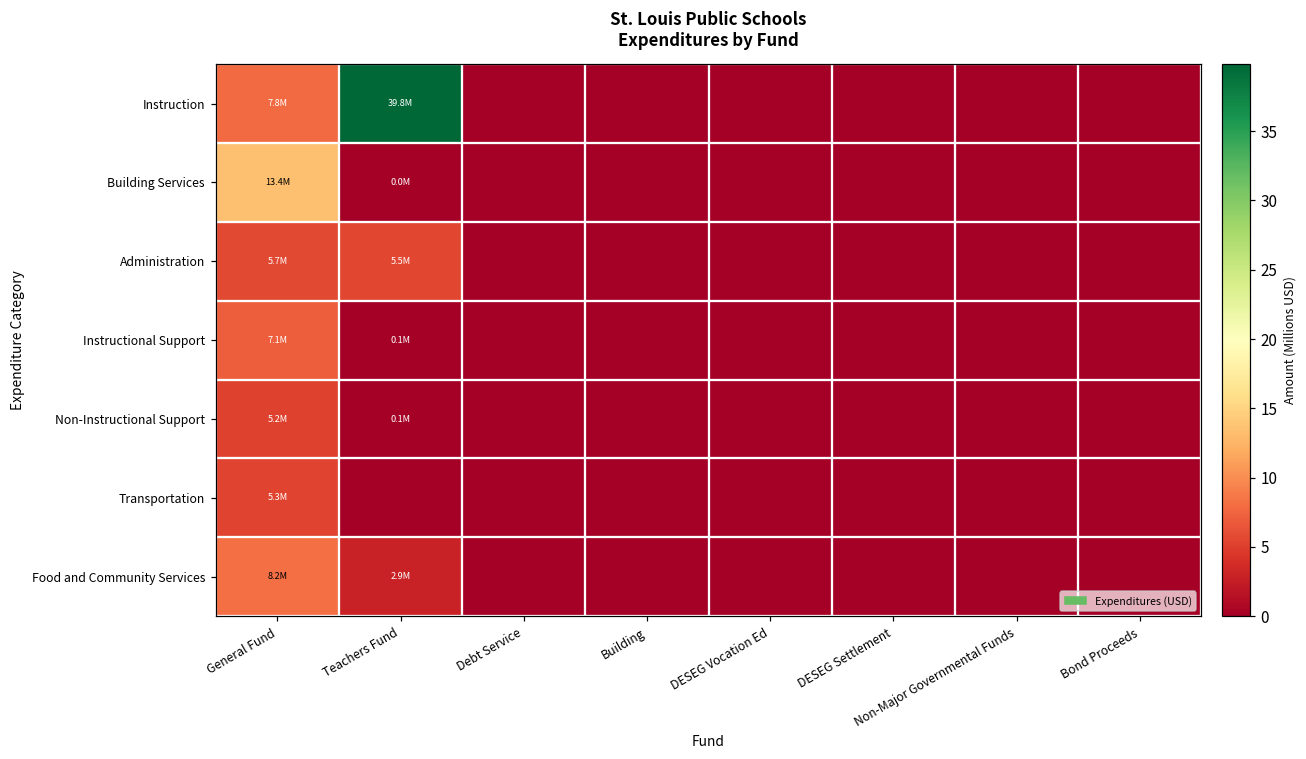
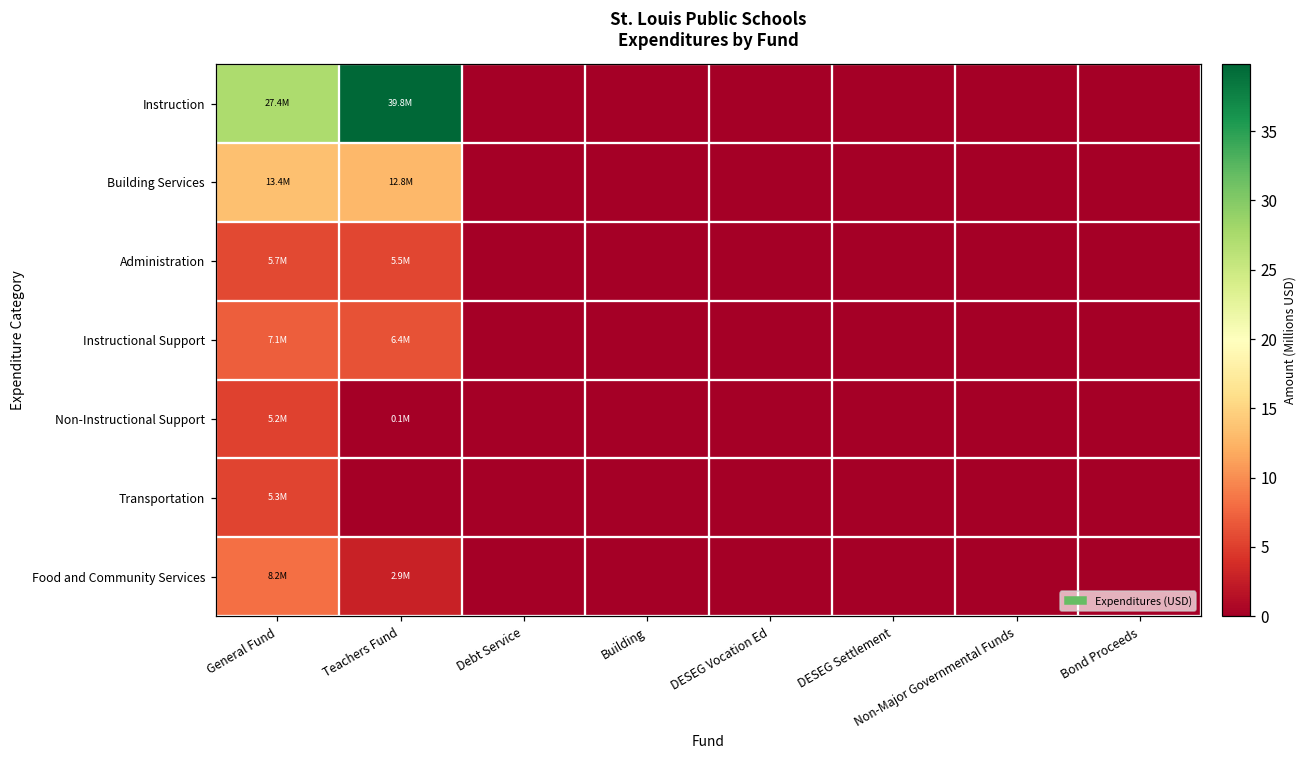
  {
    "Instruction": {
-     "General Fund": "7.8M",
+     "General Fund": "27.4M",
      "Teachers Fund": "39.8M"
    },
    "Building Services": {
      "General Fund": "13.4M",
-     "Teachers Fund": "0.0M"
+     "Teachers Fund": "12.8M"
    },
    "Administration": {
      "General Fund": "5.7M",
      "Teachers Fund": "5.5M"
    },
    "Instructional Support": {
      "General Fund": "7.1M",
-     "Teachers Fund": "0.1M"
+     "Teachers Fund": "6.4M"
    },
    "Non-Instructional Support": {
      "General Fund": "5.2M",
      "Teachers Fund": "0.1M"
    },
    "Transportation": {
      "General Fund": "5.3M"
    },
    "Food and Community Services": {
      "General Fund": "8.2M",
      "Teachers Fund": "2.9M"
    }
  }
